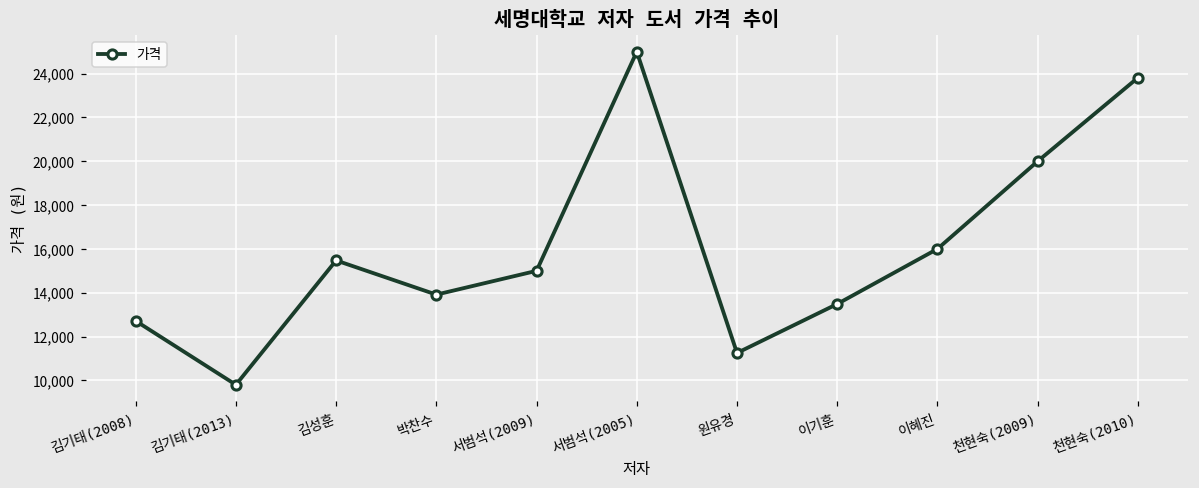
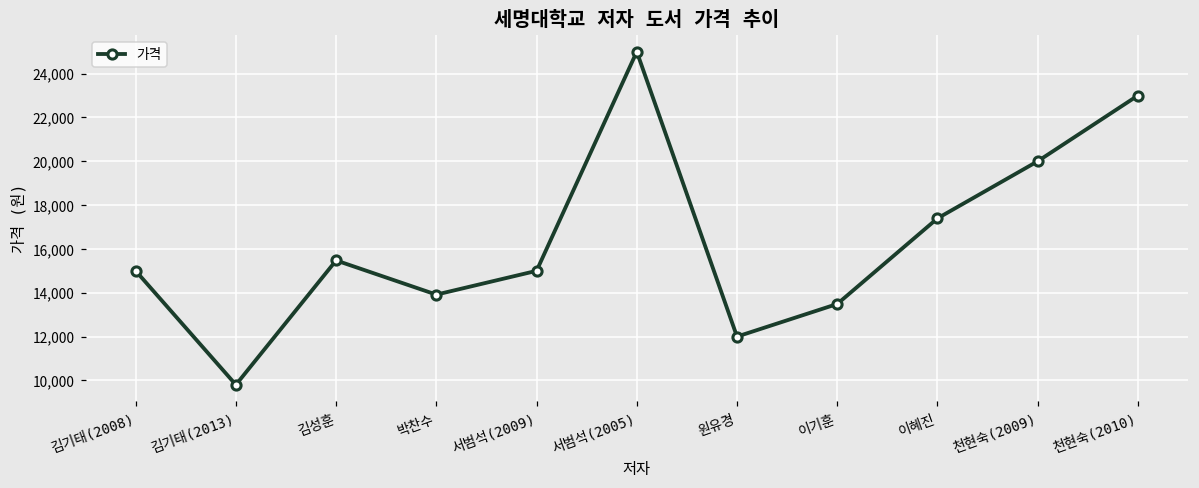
  {
-   "김기태(2008)": "12,700",
+   "김기태(2008)": "15,000",
    "김기태(2013)": "9,800",
    "김성훈": "15,500",
    "박찬수": "13,900",
    "서범석(2009)": "15,000",
    "서범석(2005)": "25,000",
-   "원유경": "11,300",
+   "원유경": "12,000",
    "이기훈": "13,500",
-   "이혜진": "16,000",
+   "이혜진": "17,400",
    "천현숙(2009)": "20,000",
-   "천현숙(2010)": "23,800"
+   "천현숙(2010)": "23,000"
  }
